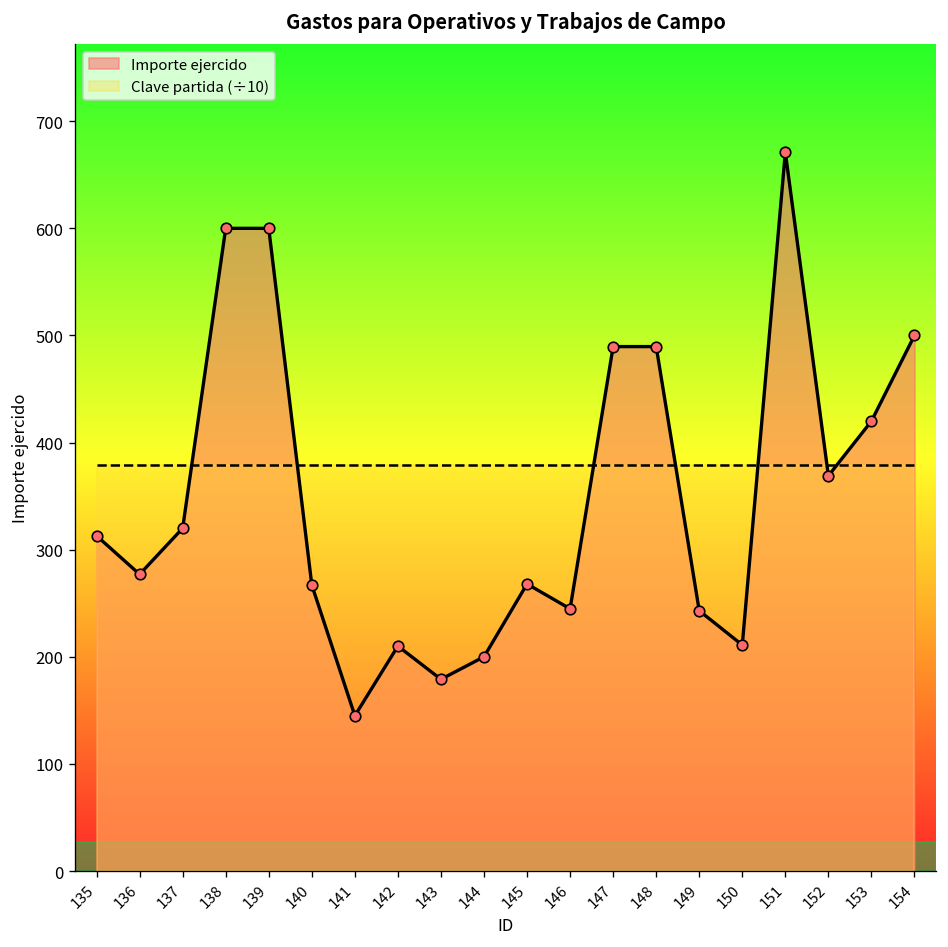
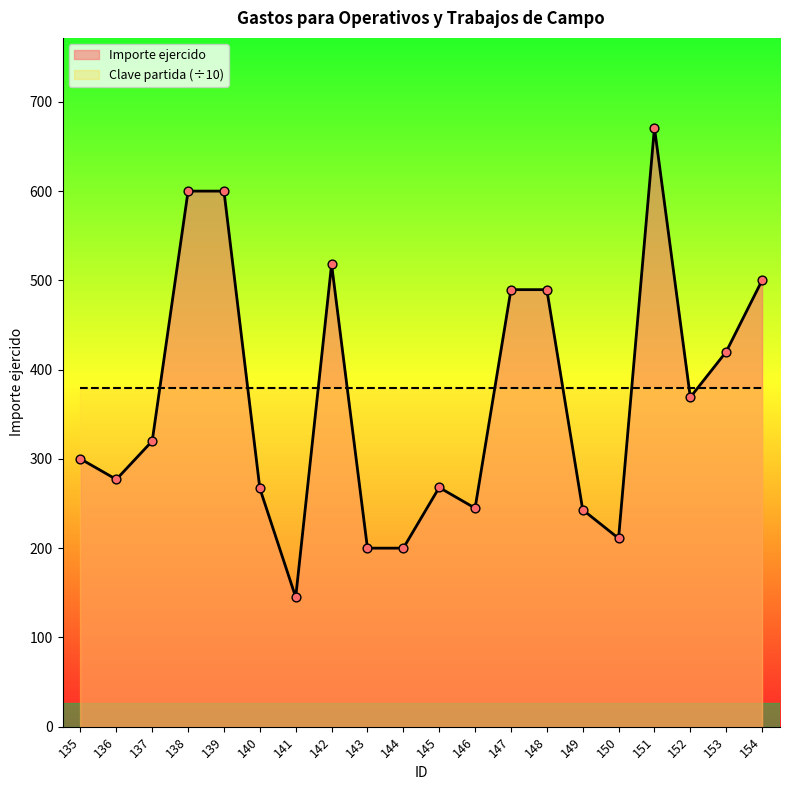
  {
    "Importe ejercido": {
-     "135": 310,
+     "135": 300,
      "136": 280,
      "137": 320,
      "138": 600,
      "139": 600,
      "140": 270,
      "141": 150,
-     "142": 210,
-     "143": 180,
+     "142": 520,
+     "143": 200,
      "144": 200,
      "145": 270,
      "146": 240,
      "147": 490,
      "148": 490,
      "149": 240,
      "150": 210,
      "151": 670,
      "152": 370,
      "153": 420,
      "154": 500
    },
    "Clave partida (÷10)": {
      "135": 380,
      "136": 380,
      "137": 380,
      "138": 380,
      "139": 380,
      "140": 380,
      "141": 380,
      "142": 380,
      "143": 380,
      "144": 380,
      "145": 380,
      "146": 380,
      "147": 380,
      "148": 380,
      "149": 380,
      "150": 380,
      "151": 380,
      "152": 380,
      "153": 380,
      "154": 380
    }
  }
